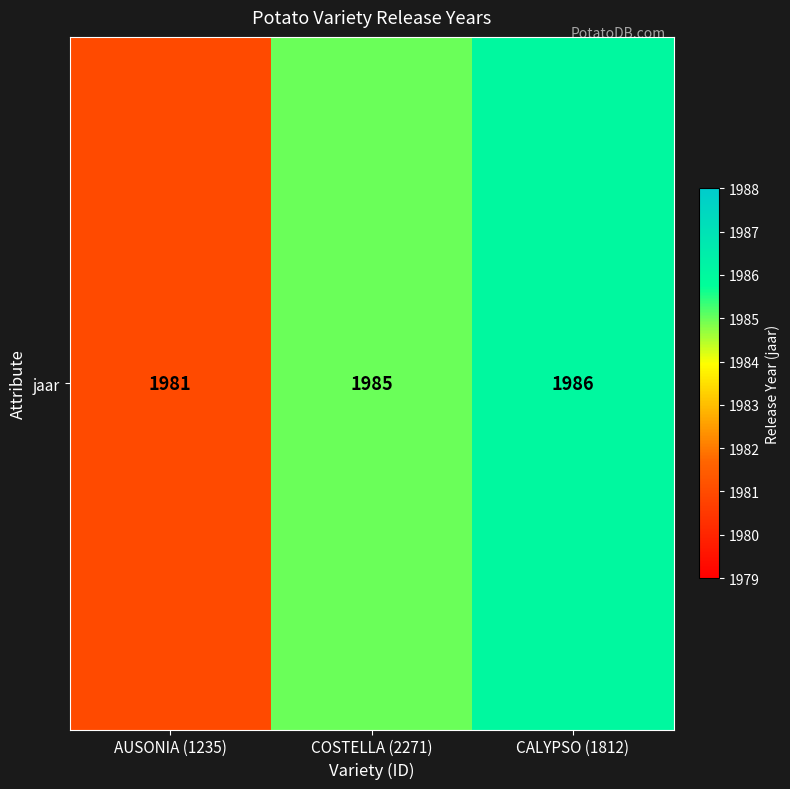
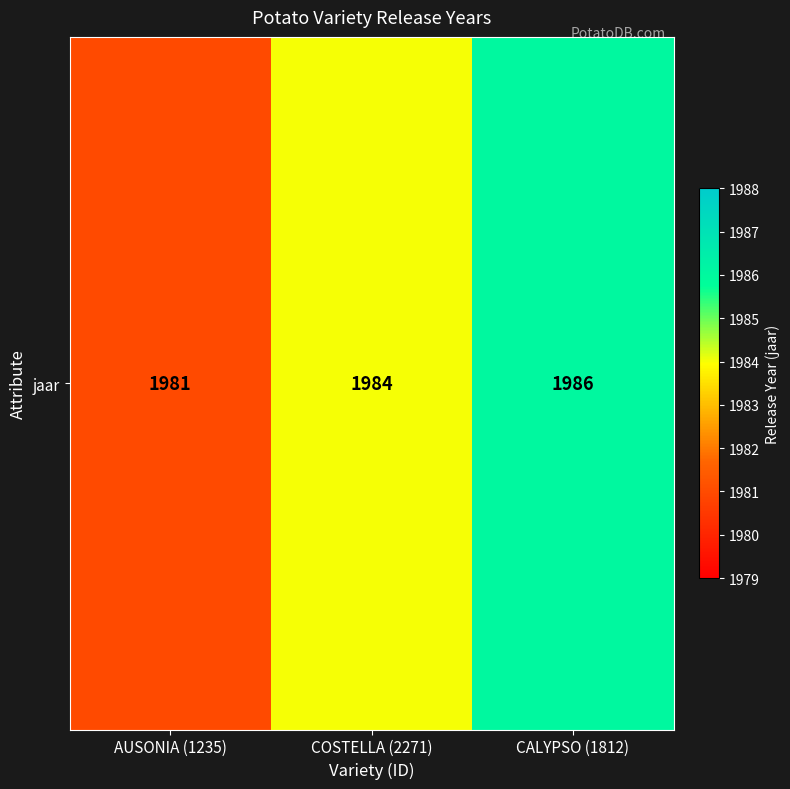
  {
    "jaar": {
      "AUSONIA (1235)": 1981,
-     "COSTELLA (2271)": 1985,
+     "COSTELLA (2271)": 1984,
      "CALYPSO (1812)": 1986
    }
  }
